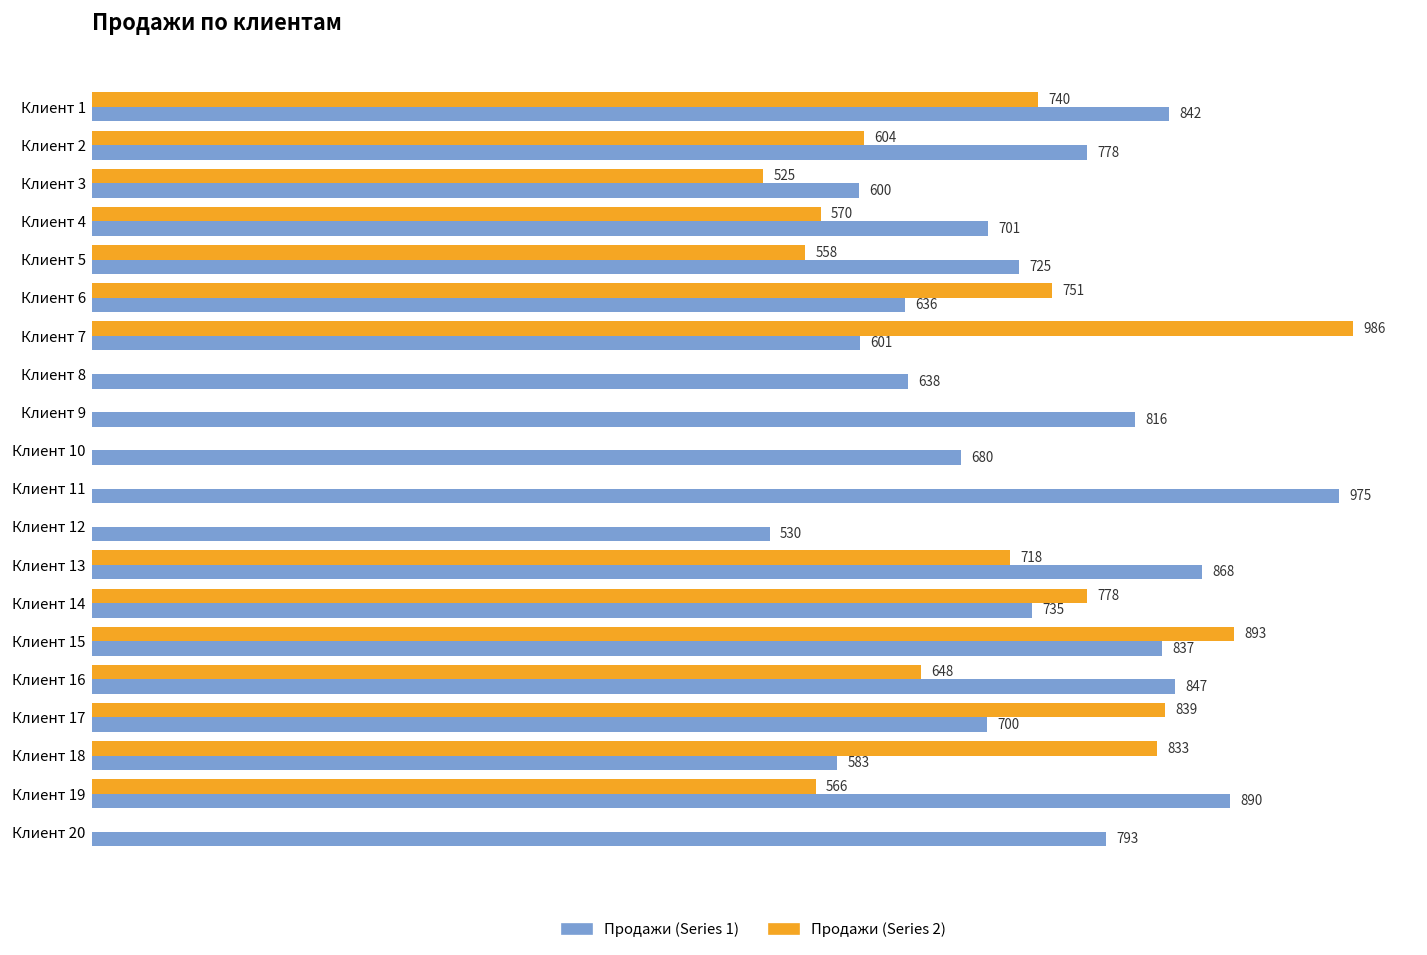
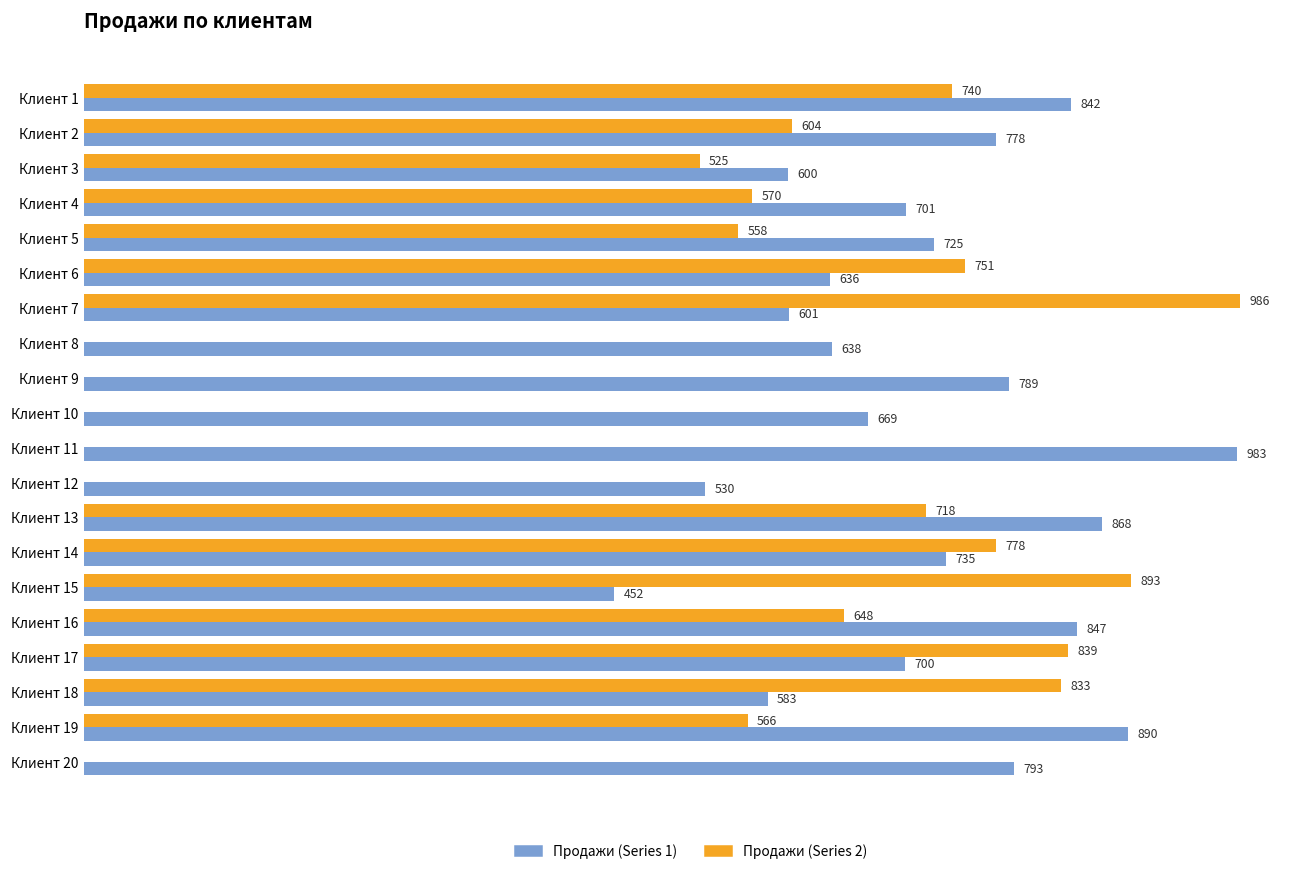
  {
    "Продажи (Series 1)": {
      "Клиент 1": 842,
      "Клиент 2": 778,
      "Клиент 3": 600,
      "Клиент 4": 701,
      "Клиент 5": 725,
      "Клиент 6": 636,
      "Клиент 7": 601,
      "Клиент 8": 638,
-     "Клиент 9": 816,
-     "Клиент 10": 680,
-     "Клиент 11": 975,
+     "Клиент 9": 789,
+     "Клиент 10": 669,
+     "Клиент 11": 983,
      "Клиент 12": 530,
      "Клиент 13": 868,
      "Клиент 14": 735,
-     "Клиент 15": 837,
+     "Клиент 15": 452,
      "Клиент 16": 847,
      "Клиент 17": 700,
      "Клиент 18": 583,
      "Клиент 19": 890,
      "Клиент 20": 793
    },
    "Продажи (Series 2)": {
      "Клиент 1": 740,
      "Клиент 2": 604,
      "Клиент 3": 525,
      "Клиент 4": 570,
      "Клиент 5": 558,
      "Клиент 6": 751,
      "Клиент 7": 986,
      "Клиент 13": 718,
      "Клиент 14": 778,
      "Клиент 15": 893,
      "Клиент 16": 648,
      "Клиент 17": 839,
      "Клиент 18": 833,
      "Клиент 19": 566
    }
  }
